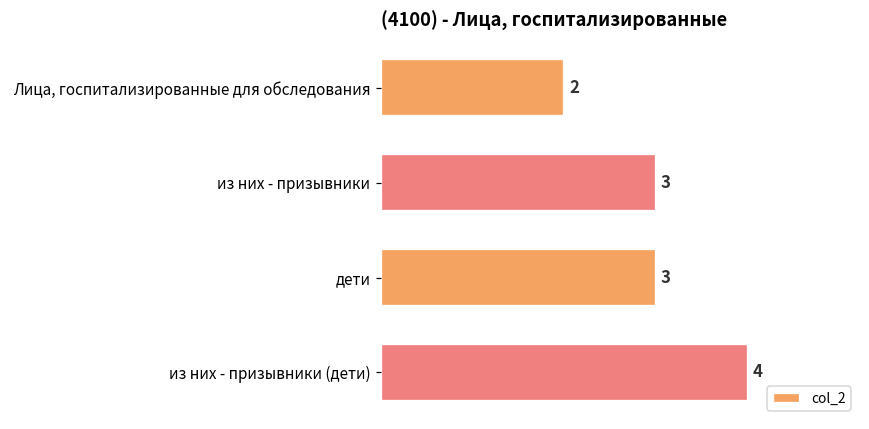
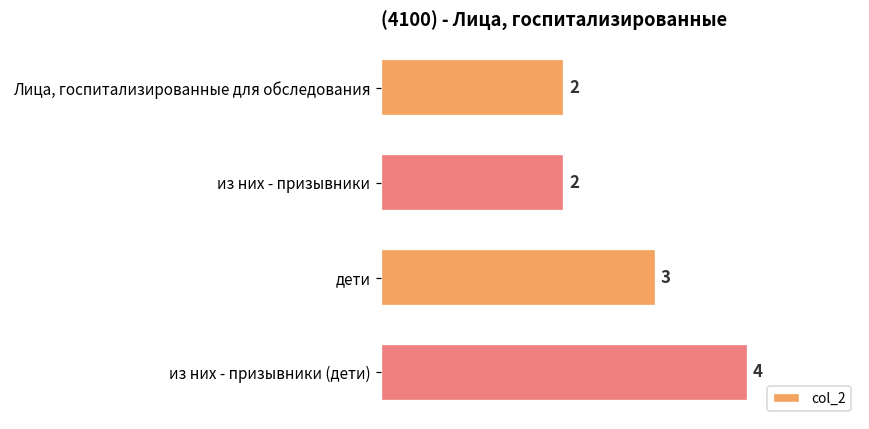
  {
    "Лица, госпитализированные для обследования": 2,
-   "из них - призывники": 3,
+   "из них - призывники": 2,
    "дети": 3,
    "из них - призывники (дети)": 4
  }
